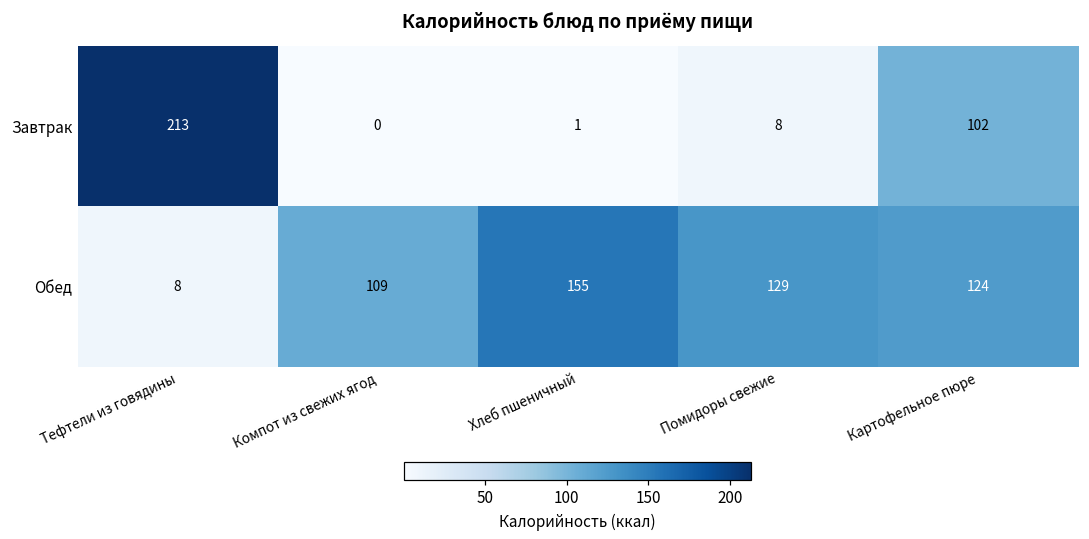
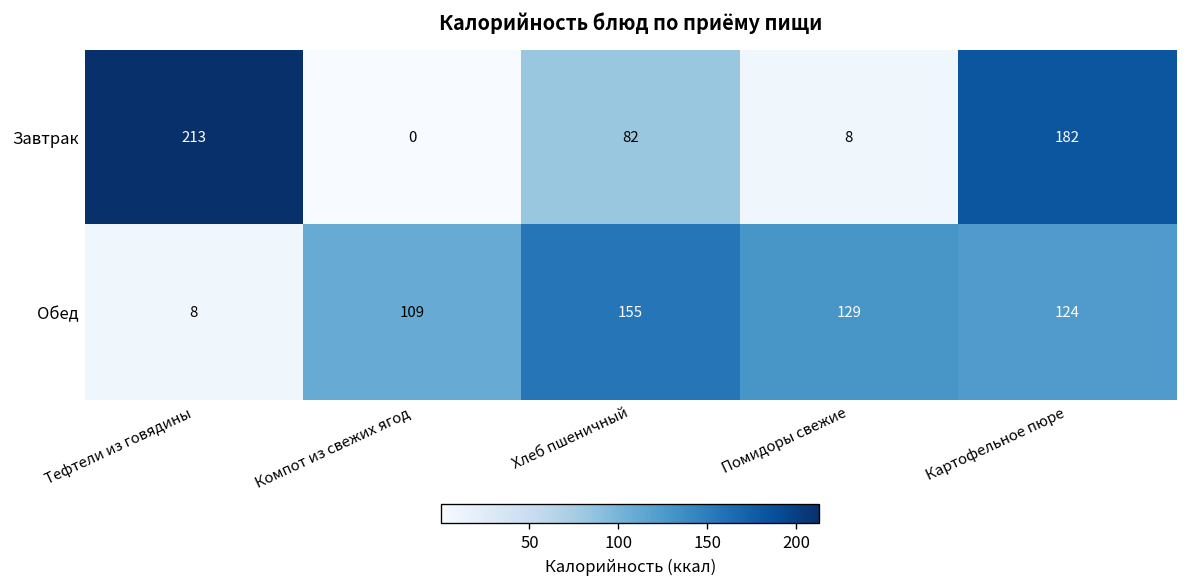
  {
    "Завтрак": {
      "Тефтели из говядины": 213,
      "Компот из свежих ягод": 0,
-     "Хлеб пшеничный": 1,
+     "Хлеб пшеничный": 82,
      "Помидоры свежие": 8,
-     "Картофельное пюре": 102
+     "Картофельное пюре": 182
    },
    "Обед": {
      "Тефтели из говядины": 8,
      "Компот из свежих ягод": 109,
      "Хлеб пшеничный": 155,
      "Помидоры свежие": 129,
      "Картофельное пюре": 124
    }
  }
